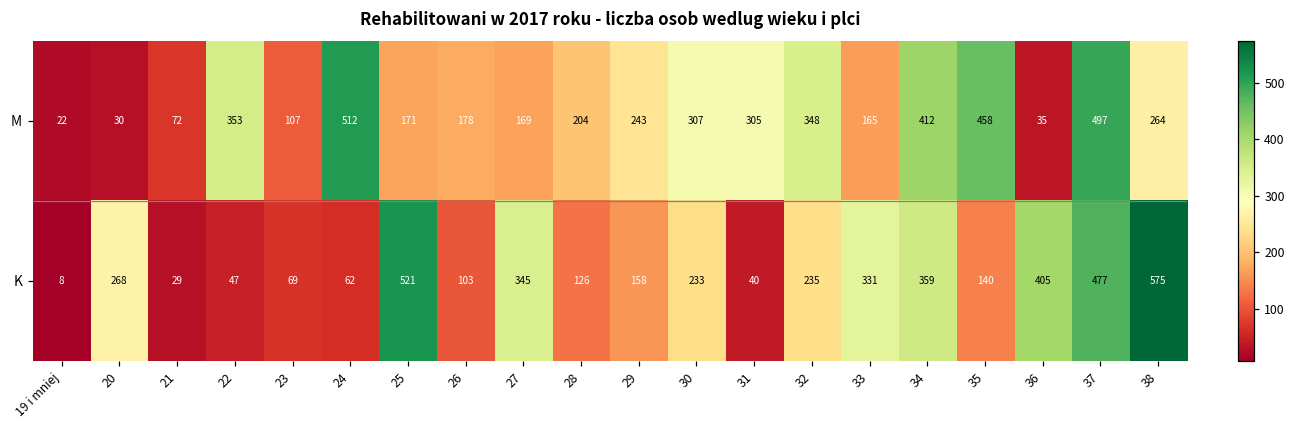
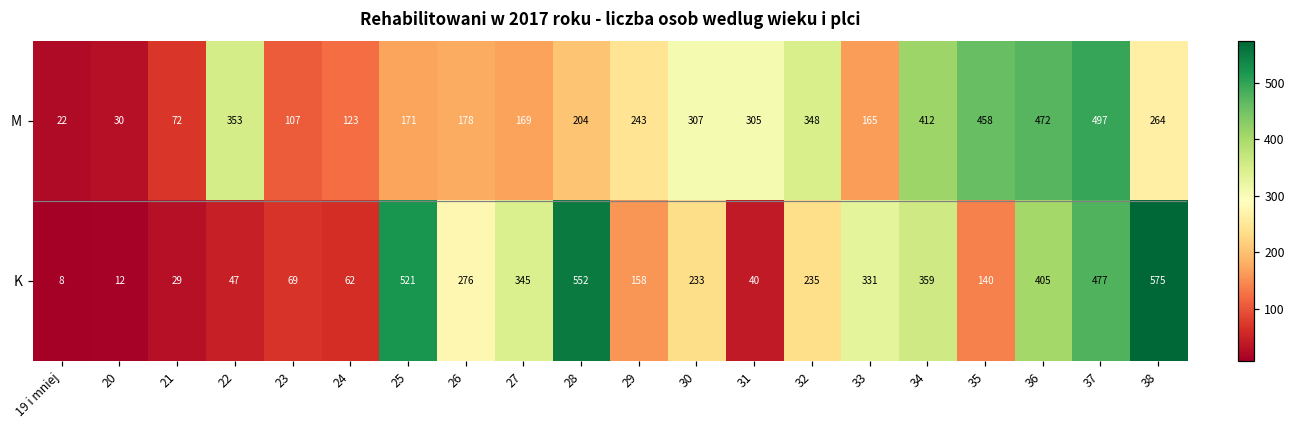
  {
    "M": {
      "19 i mniej": 22,
      "20": 30,
      "21": 72,
      "22": 353,
      "23": 107,
-     "24": 512,
+     "24": 123,
      "25": 171,
      "26": 178,
      "27": 169,
      "28": 204,
      "29": 243,
      "30": 307,
      "31": 305,
      "32": 348,
      "33": 165,
      "34": 412,
      "35": 458,
-     "36": 35,
+     "36": 472,
      "37": 497,
      "38": 264
    },
    "K": {
      "19 i mniej": 8,
-     "20": 268,
+     "20": 12,
      "21": 29,
      "22": 47,
      "23": 69,
      "24": 62,
      "25": 521,
-     "26": 103,
+     "26": 276,
      "27": 345,
-     "28": 126,
+     "28": 552,
      "29": 158,
      "30": 233,
      "31": 40,
      "32": 235,
      "33": 331,
      "34": 359,
      "35": 140,
      "36": 405,
      "37": 477,
      "38": 575
    }
  }
